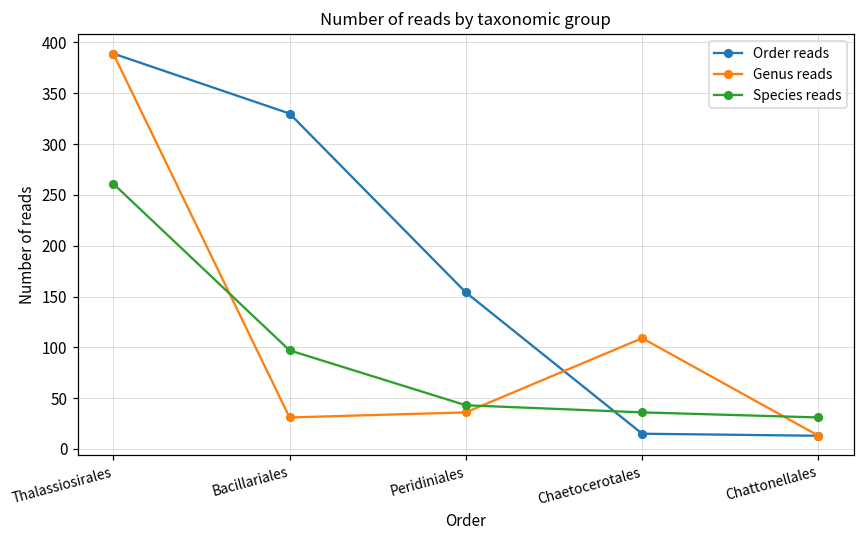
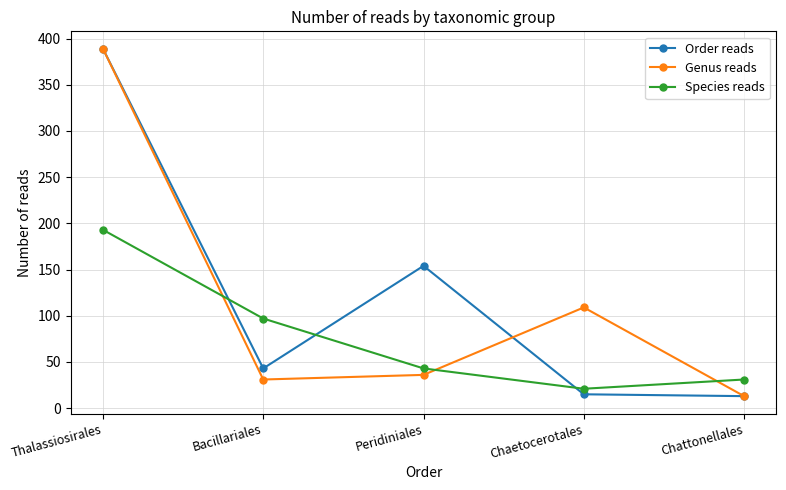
  {
    "Order reads": {
-     "Bacillariales": 330,
+     "Bacillariales": 40,
      "Peridiniales": 150,
      "Chaetocerotales": 20
    },
    "Genus reads": {
      "Bacillariales": 30,
      "Peridiniales": 40,
      "Chaetocerotales": 110
    },
    "Species reads": {
-     "Thalassiosirales": 260,
+     "Thalassiosirales": 190,
      "Bacillariales": 100,
      "Peridiniales": 40,
-     "Chaetocerotales": 40,
+     "Chaetocerotales": 20,
      "Chattonellales": 30
    }
  }
